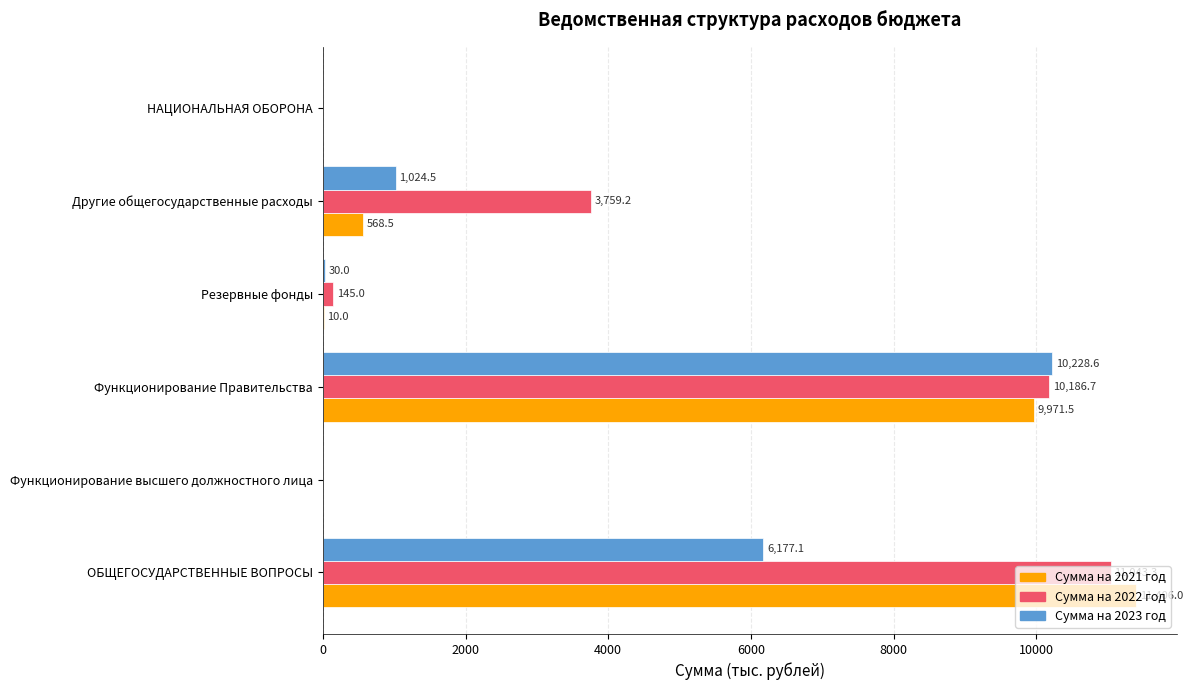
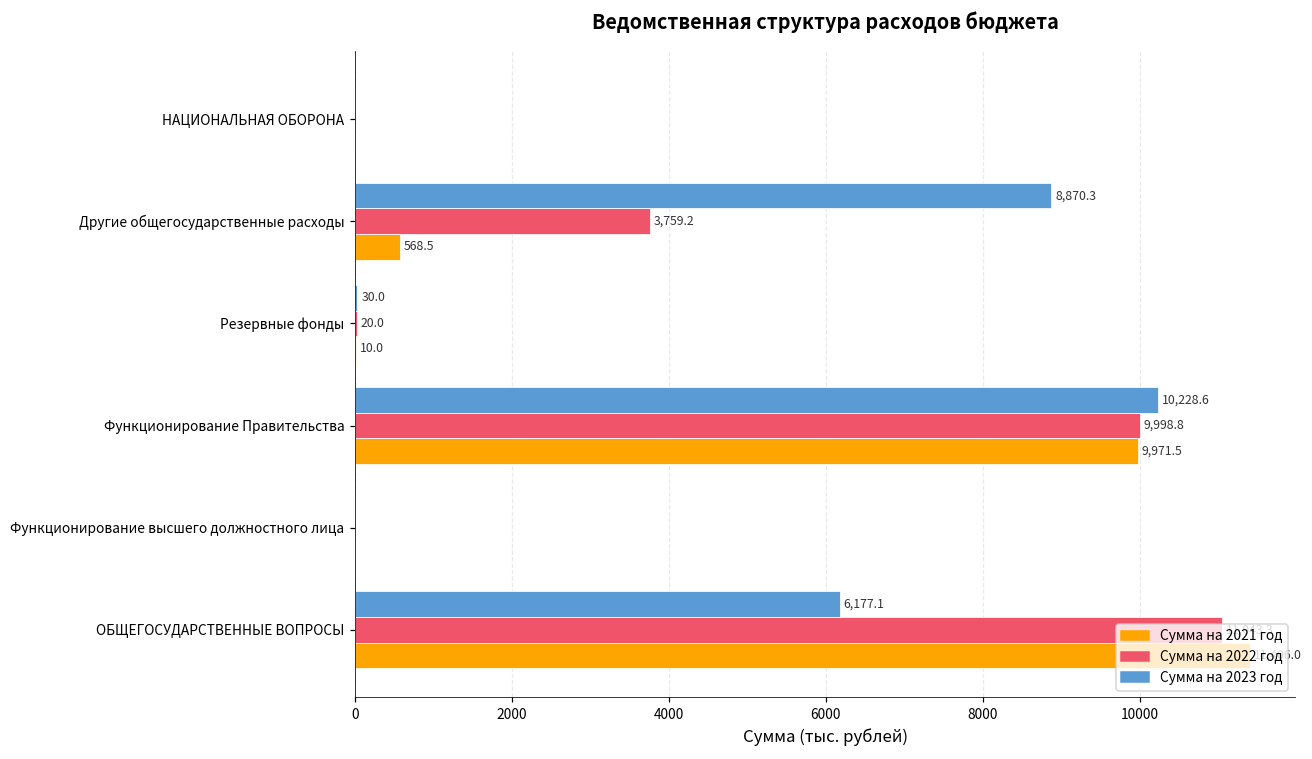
  {
    "Сумма на 2021 год": {
      "Другие общегосударственные расходы": "568.5",
      "Резервные фонды": "10.0",
      "Функционирование Правительства": "9,971.5"
    },
    "Сумма на 2022 год": {
      "Другие общегосударственные расходы": "3,759.2",
-     "Резервные фонды": "145.0",
-     "Функционирование Правительства": "10,186.7"
+     "Резервные фонды": "20.0",
+     "Функционирование Правительства": "9,998.8"
    },
    "Сумма на 2023 год": {
-     "Другие общегосударственные расходы": "1,024.5",
+     "Другие общегосударственные расходы": "8,870.3",
      "Резервные фонды": "30.0",
      "Функционирование Правительства": "10,228.6",
      "ОБЩЕГОСУДАРСТВЕННЫЕ ВОПРОСЫ": "6,177.1"
    }
  }
